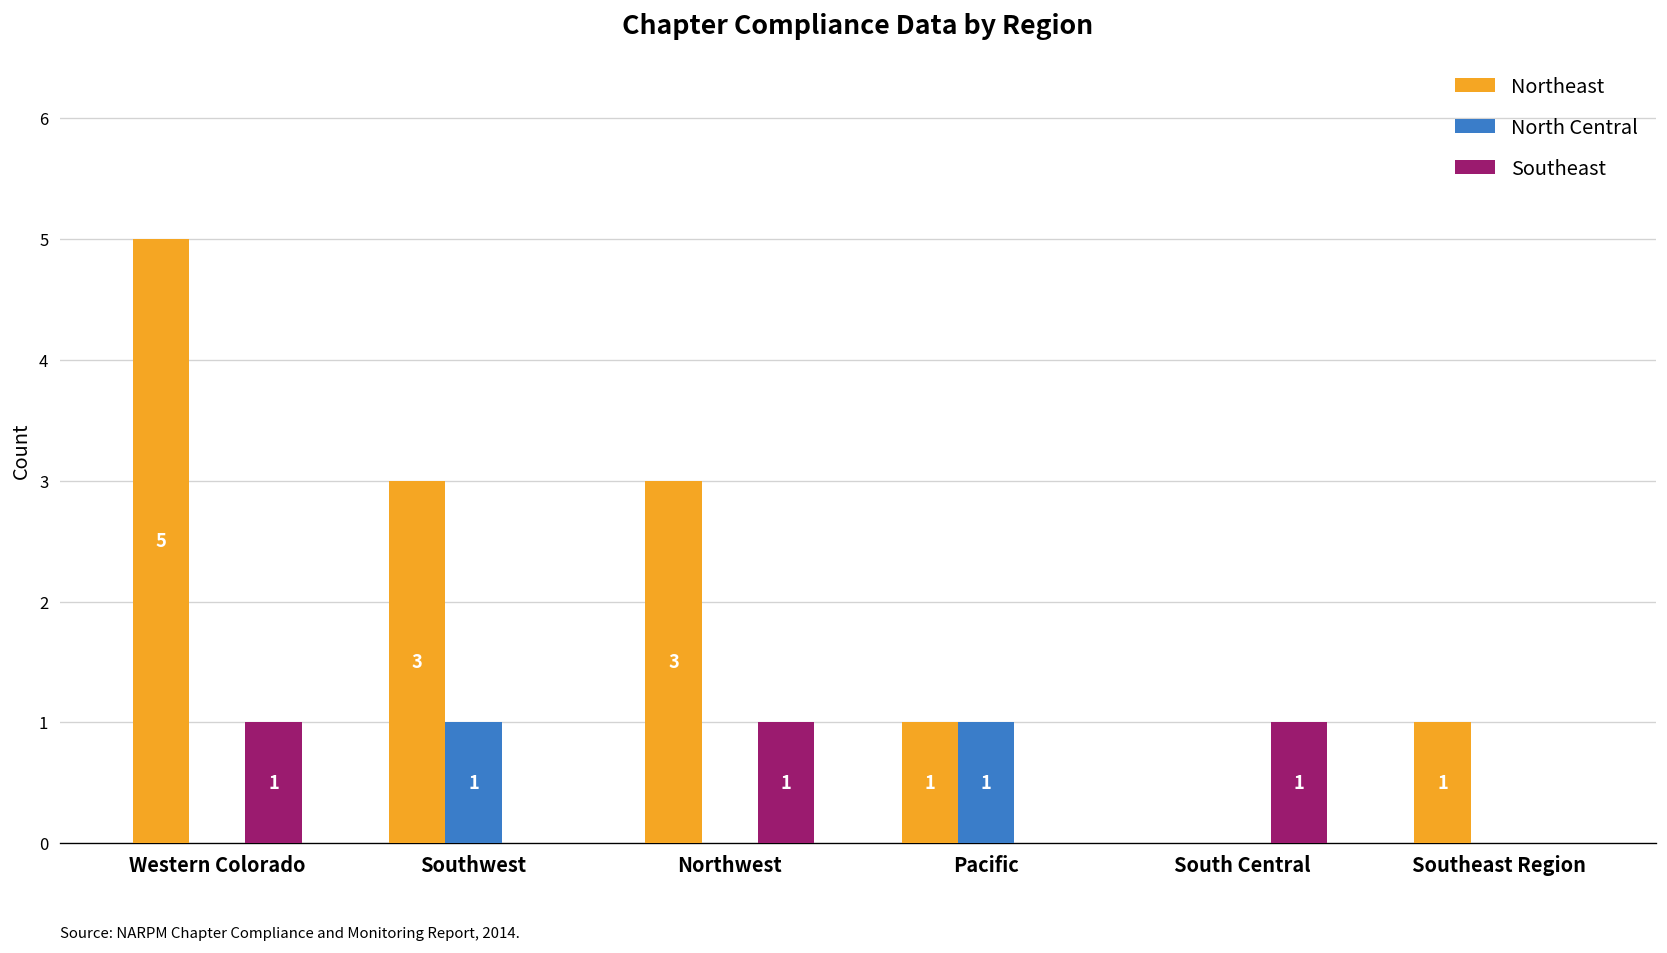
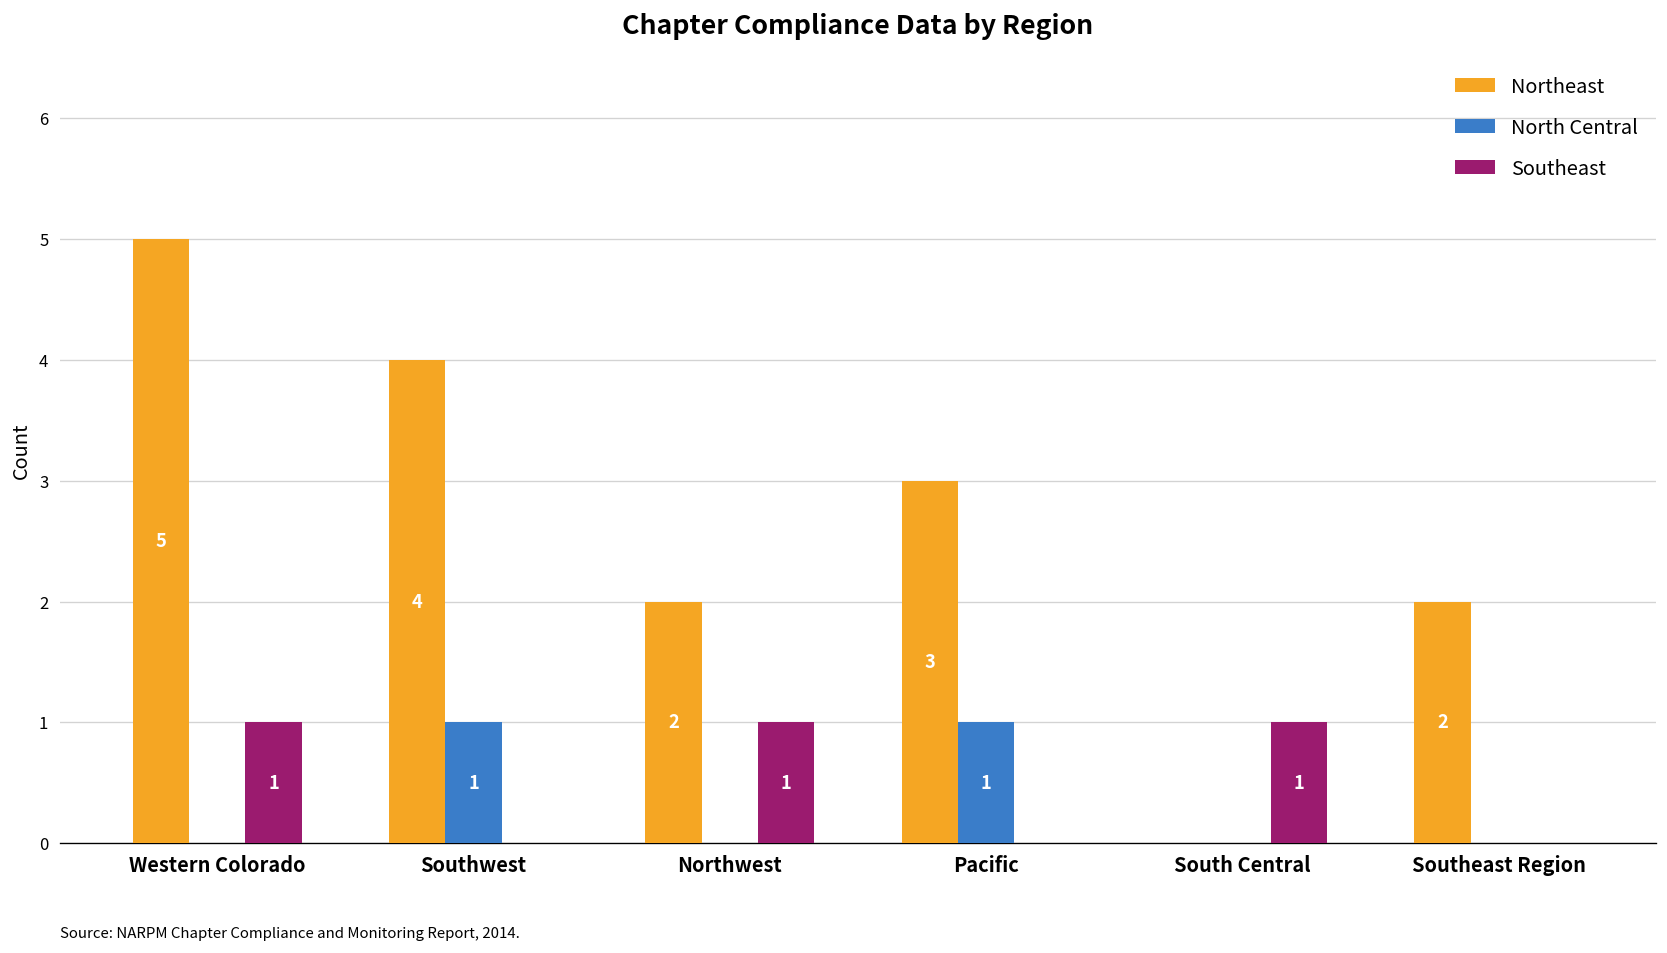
  {
    "Northeast": {
      "Western Colorado": 5,
-     "Southwest": 3,
-     "Northwest": 3,
-     "Pacific": 1,
-     "Southeast Region": 1
+     "Southwest": 4,
+     "Northwest": 2,
+     "Pacific": 3,
+     "Southeast Region": 2
    },
    "North Central": {
      "Southwest": 1,
      "Pacific": 1
    },
    "Southeast": {
      "Western Colorado": 1,
      "Northwest": 1,
      "South Central": 1
    }
  }
